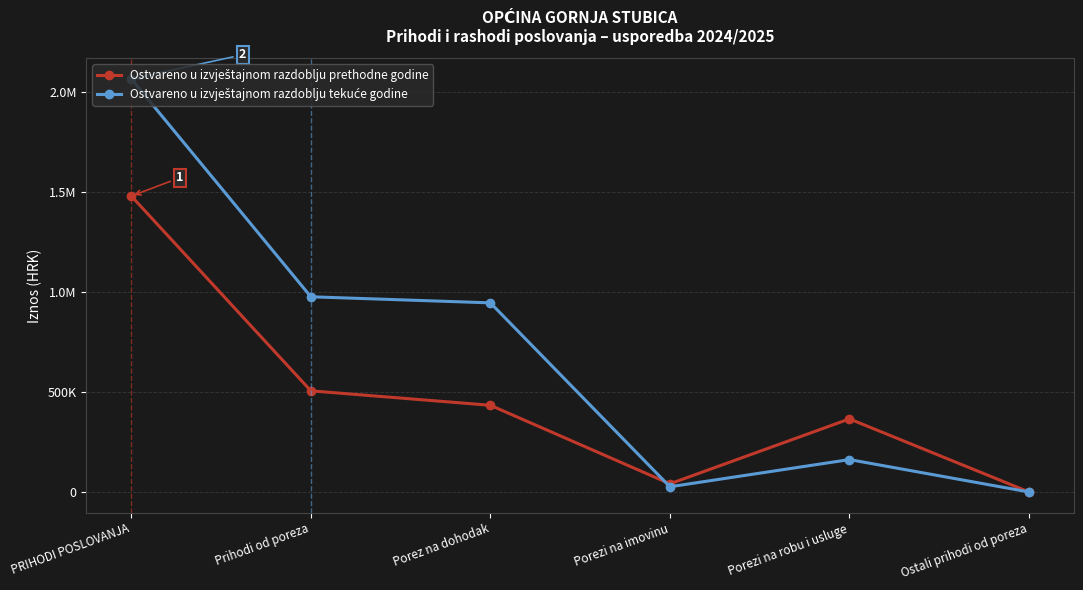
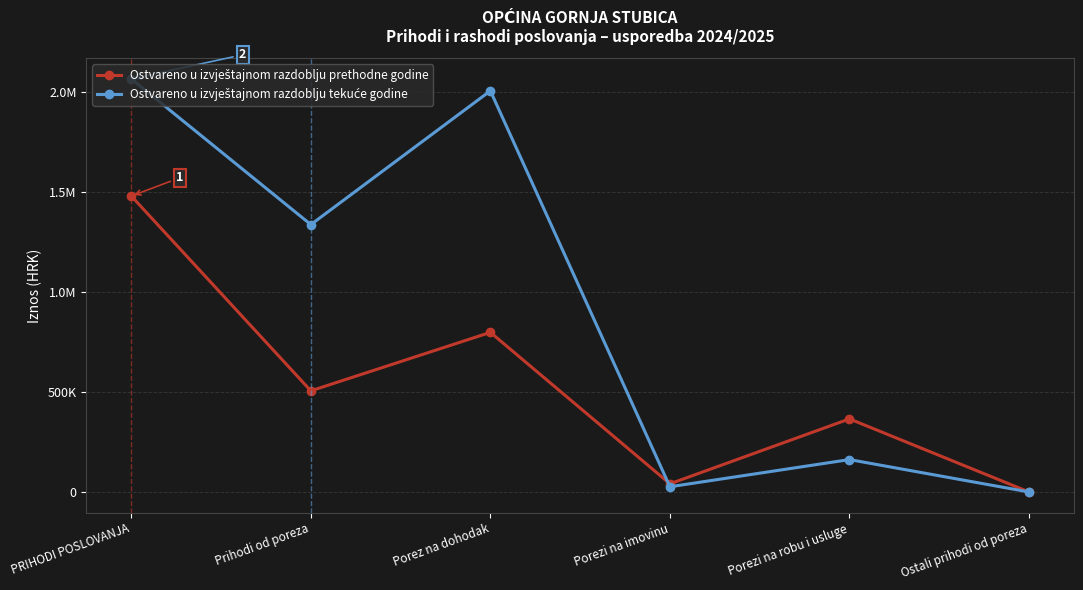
  {
    "Ostvareno u izvještajnom razdoblju prethodne godine": {
      "Prihodi od poreza": 510000,
-     "Porez na dohodak": 430000,
+     "Porez na dohodak": 800000,
      "Porezi na imovinu": 40000,
      "Porezi na robu i usluge": 370000
    },
    "Ostvareno u izvještajnom razdoblju tekuće godine": {
-     "Prihodi od poreza": 980000,
-     "Porez na dohodak": 950000,
+     "Prihodi od poreza": 1340000,
+     "Porez na dohodak": 2010000,
      "Porezi na imovinu": 30000,
      "Porezi na robu i usluge": 160000
    }
  }
